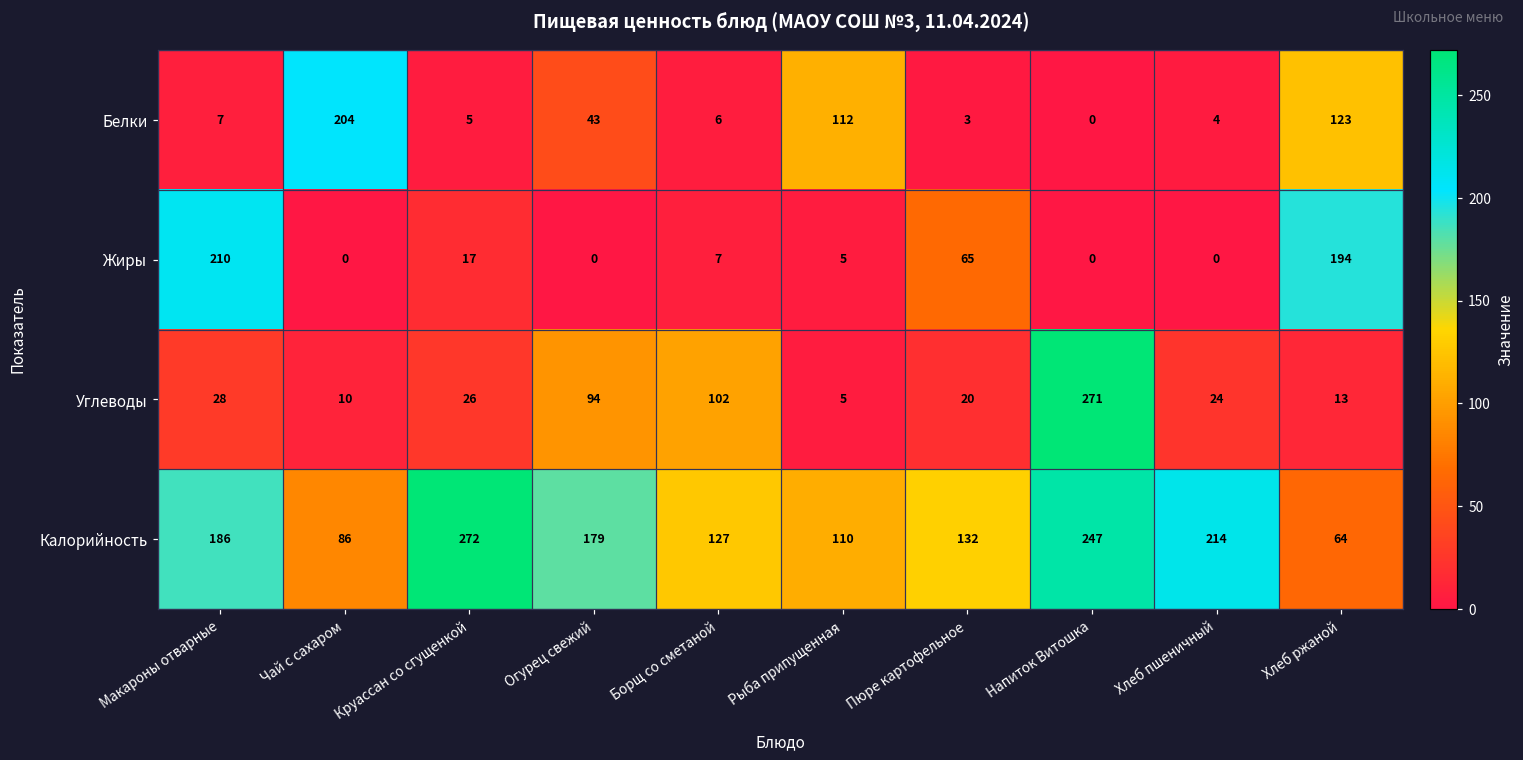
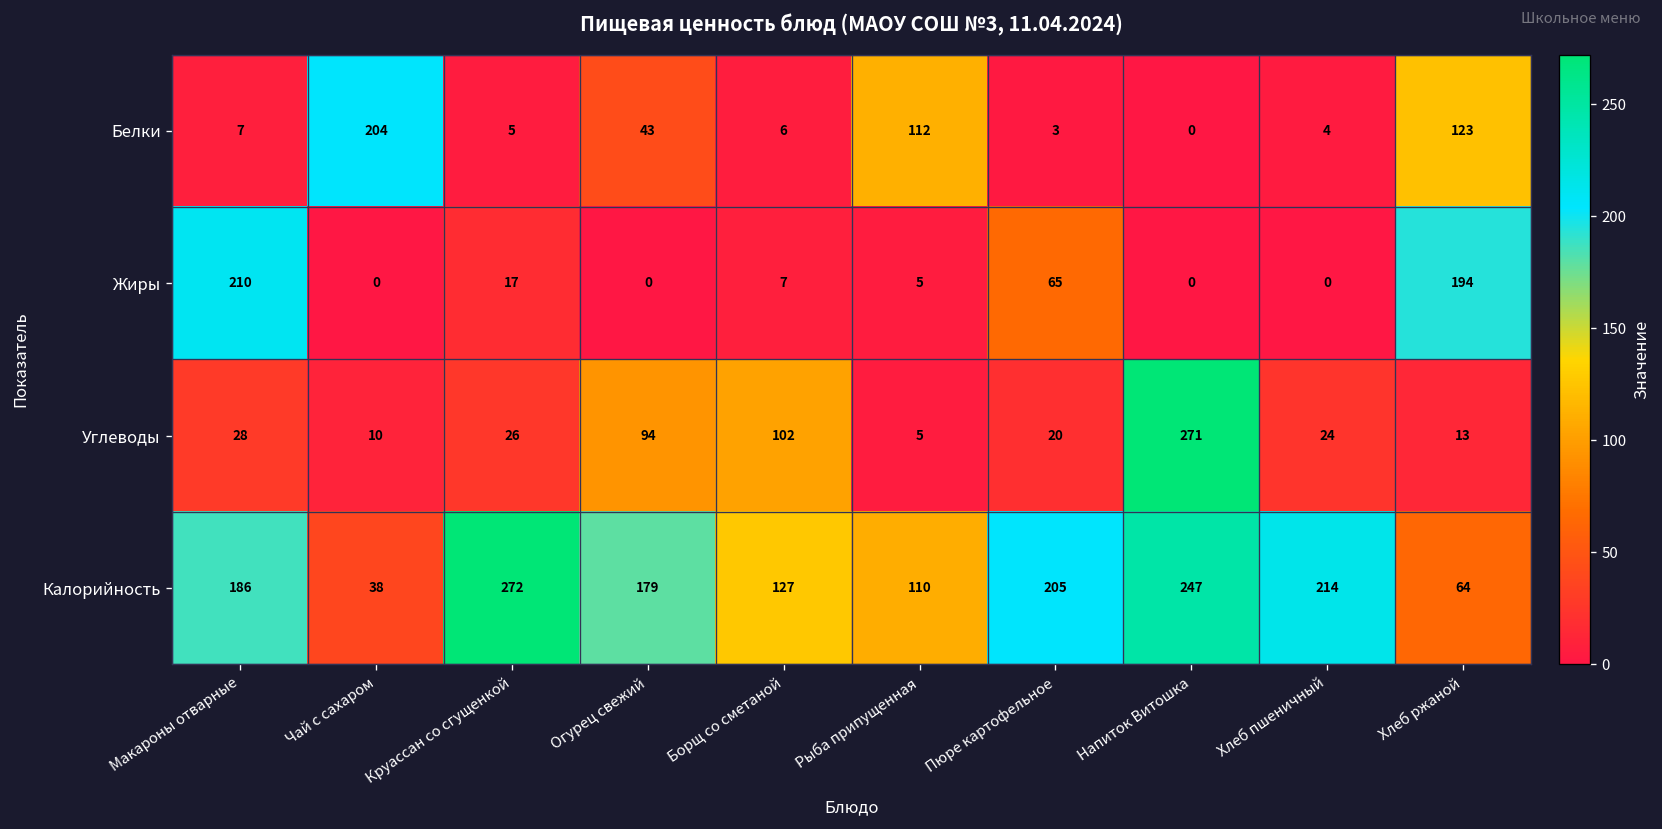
  {
    "Белки": {
      "Макароны отварные": 7,
      "Чай с сахаром": 204,
      "Круассан со сгущенкой": 5,
      "Огурец свежий": 43,
      "Борщ со сметаной": 6,
      "Рыба припущенная": 112,
      "Пюре картофельное": 3,
      "Напиток Витошка": 0,
      "Хлеб пшеничный": 4,
      "Хлеб ржаной": 123
    },
    "Жиры": {
      "Макароны отварные": 210,
      "Чай с сахаром": 0,
      "Круассан со сгущенкой": 17,
      "Огурец свежий": 0,
      "Борщ со сметаной": 7,
      "Рыба припущенная": 5,
      "Пюре картофельное": 65,
      "Напиток Витошка": 0,
      "Хлеб пшеничный": 0,
      "Хлеб ржаной": 194
    },
    "Углеводы": {
      "Макароны отварные": 28,
      "Чай с сахаром": 10,
      "Круассан со сгущенкой": 26,
      "Огурец свежий": 94,
      "Борщ со сметаной": 102,
      "Рыба припущенная": 5,
      "Пюре картофельное": 20,
      "Напиток Витошка": 271,
      "Хлеб пшеничный": 24,
      "Хлеб ржаной": 13
    },
    "Калорийность": {
      "Макароны отварные": 186,
-     "Чай с сахаром": 86,
+     "Чай с сахаром": 38,
      "Круассан со сгущенкой": 272,
      "Огурец свежий": 179,
      "Борщ со сметаной": 127,
      "Рыба припущенная": 110,
-     "Пюре картофельное": 132,
+     "Пюре картофельное": 205,
      "Напиток Витошка": 247,
      "Хлеб пшеничный": 214,
      "Хлеб ржаной": 64
    }
  }
